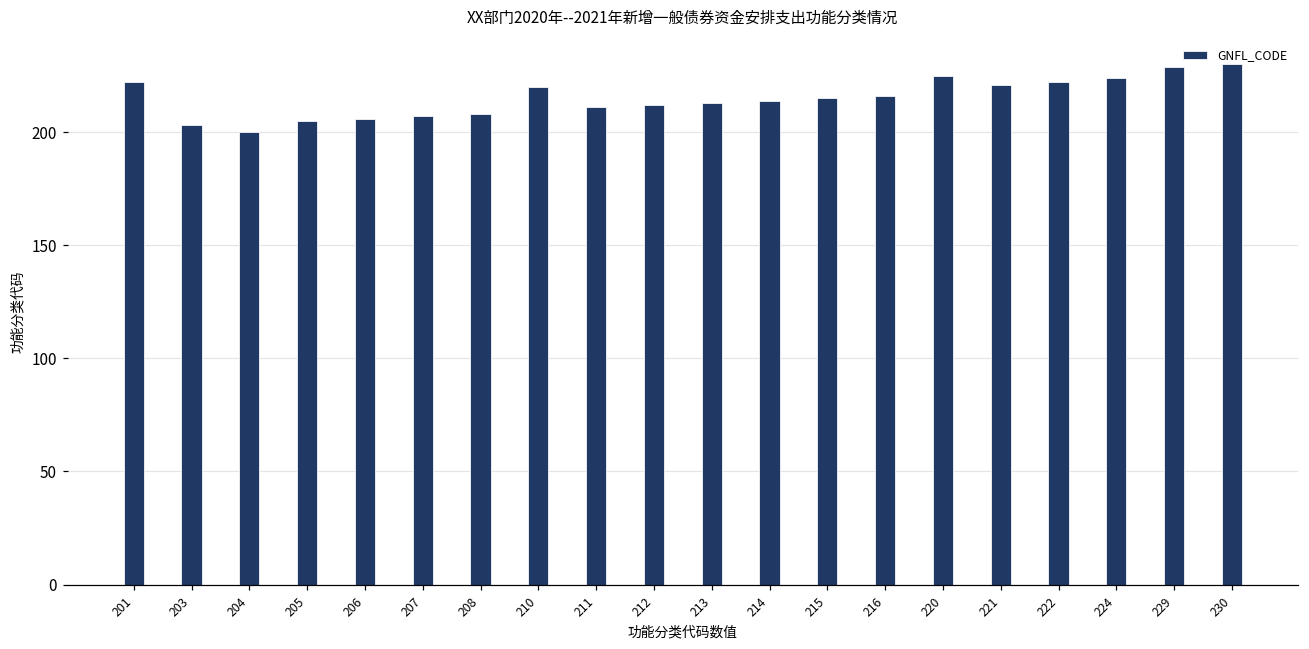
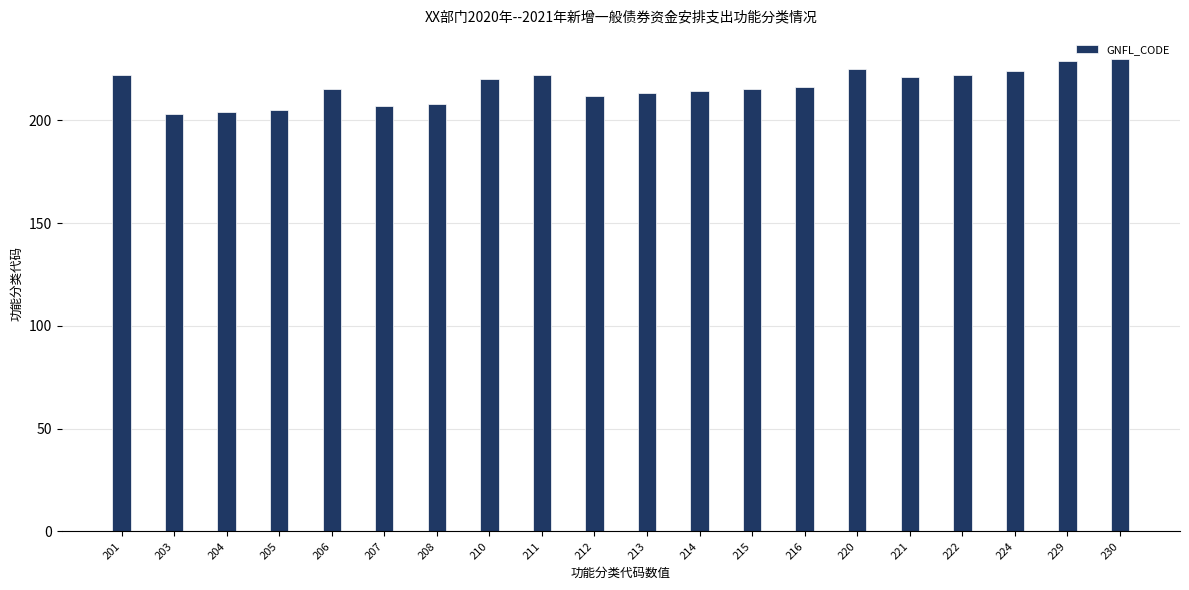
  {
    "201": 222,
    "203": 203,
-   "204": 200,
+   "204": 204,
    "205": 205,
-   "206": 206,
+   "206": 215,
    "207": 207,
    "208": 208,
    "210": 220,
-   "211": 211,
+   "211": 222,
    "212": 212,
    "213": 213,
    "214": 214,
    "215": 215,
    "216": 216,
    "220": 225,
    "221": 221,
    "222": 222,
    "224": 224,
    "229": 229,
    "230": 230
  }
